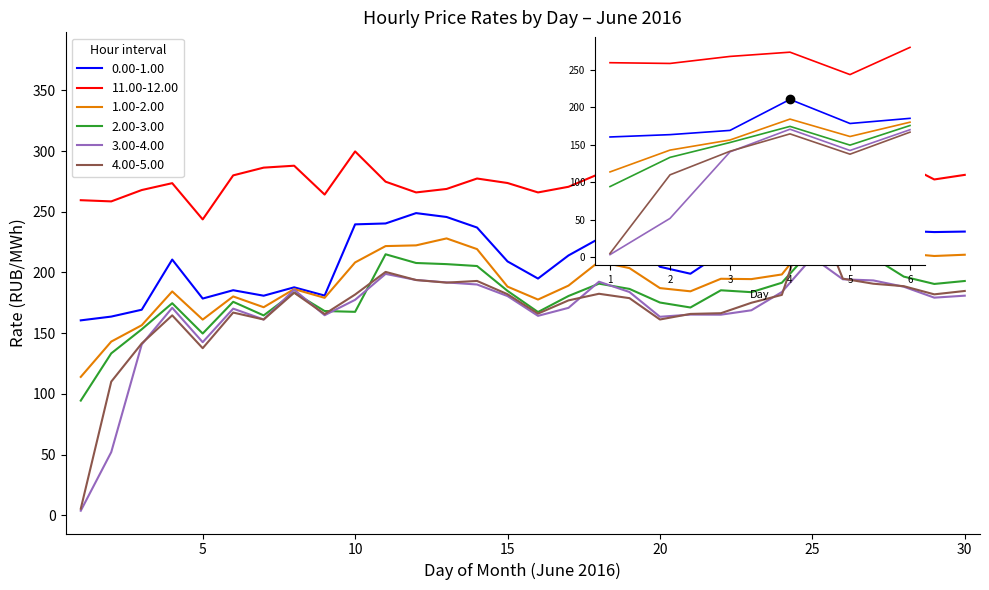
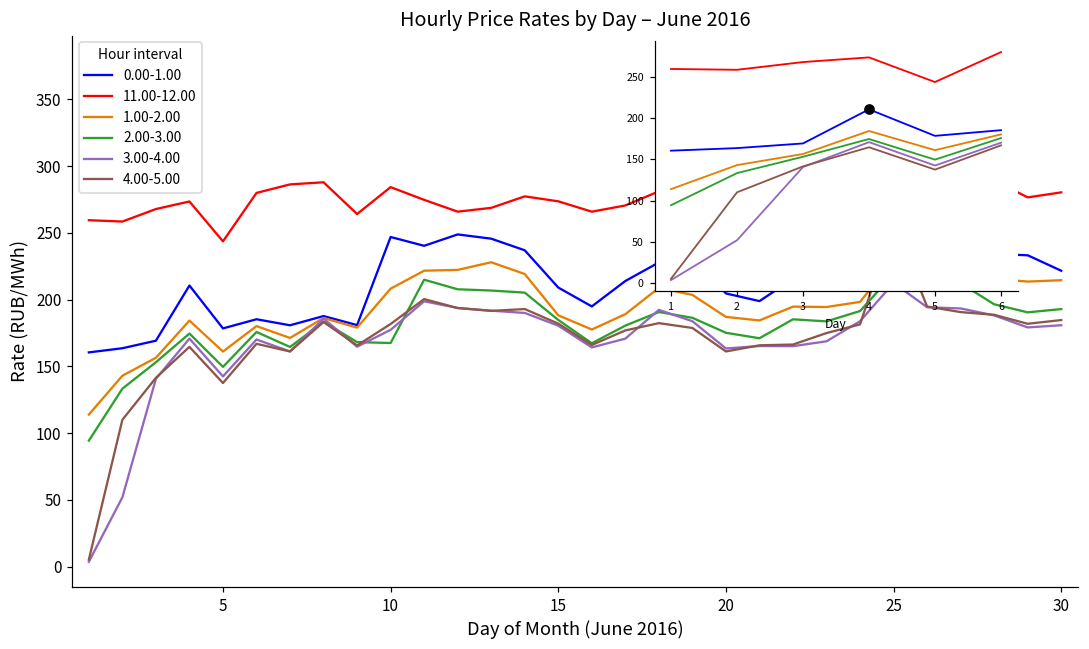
  {
    "Hourly Price Rates by Day – June 2016": {
      "0.00-1.00": {
        "5": 179,
-       "10": 240,
+       "10": 247,
        "15": 209,
        "20": 205,
        "25": 248,
-       "30": 234
+       "30": 222
      },
      "11.00-12.00": {
        "5": 244,
-       "10": 300,
+       "10": 284,
        "15": 274,
        "20": 320,
        "25": 263,
        "30": 280
      },
      "1.00-2.00": {
        "5": 161,
        "10": 208,
        "15": 188,
        "20": 187,
        "25": 230,
        "30": 215
      },
      "2.00-3.00": {
        "5": 150,
        "10": 168,
        "15": 185,
        "20": 175,
        "25": 219,
        "30": 193
      },
      "3.00-4.00": {
        "5": 143,
        "10": 177,
        "20": 163,
        "25": 213,
        "30": 181
      },
      "4.00-5.00": {
        "5": 138,
        "10": 182,
        "20": 161,
        "25": 257,
        "30": 185
      }
    }
  }
